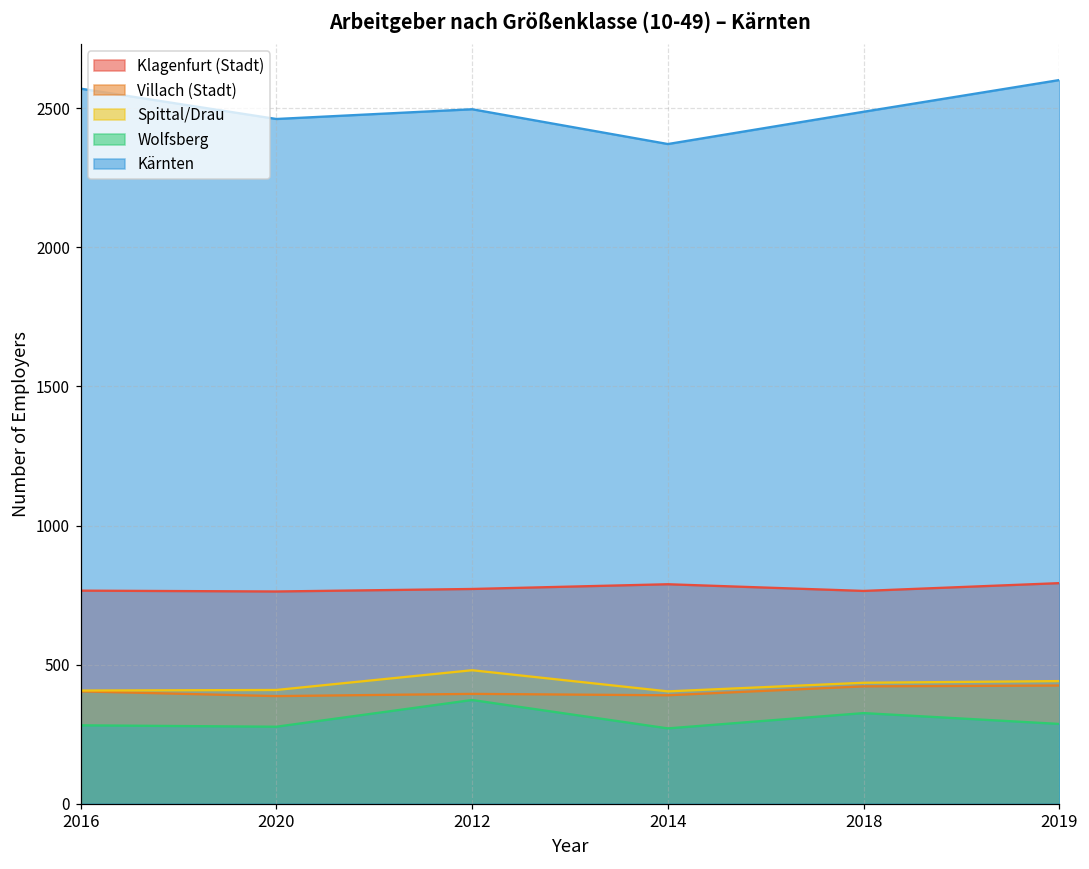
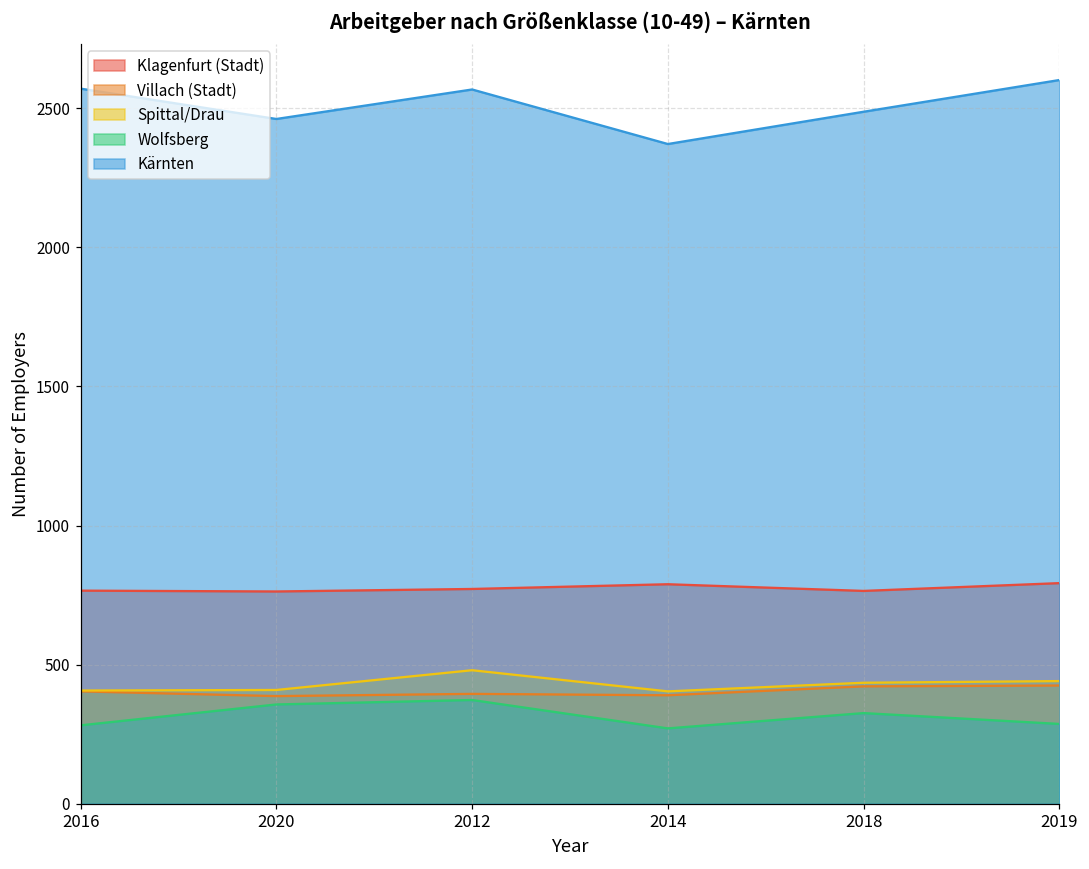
  {
    "Spittal/Drau": {
      "2020": 410,
      "2012": 480,
      "2014": 400,
      "2018": 440,
      "2019": 440
    },
    "Wolfsberg": {
      "2016": 280,
-     "2020": 280,
+     "2020": 360,
      "2012": 370,
      "2014": 270,
      "2018": 330,
      "2019": 290
    },
    "Kärnten": {
      "2016": 2570,
      "2020": 2460,
-     "2012": 2500,
+     "2012": 2570,
      "2014": 2370,
      "2018": 2490,
      "2019": 2600
    }
  }
